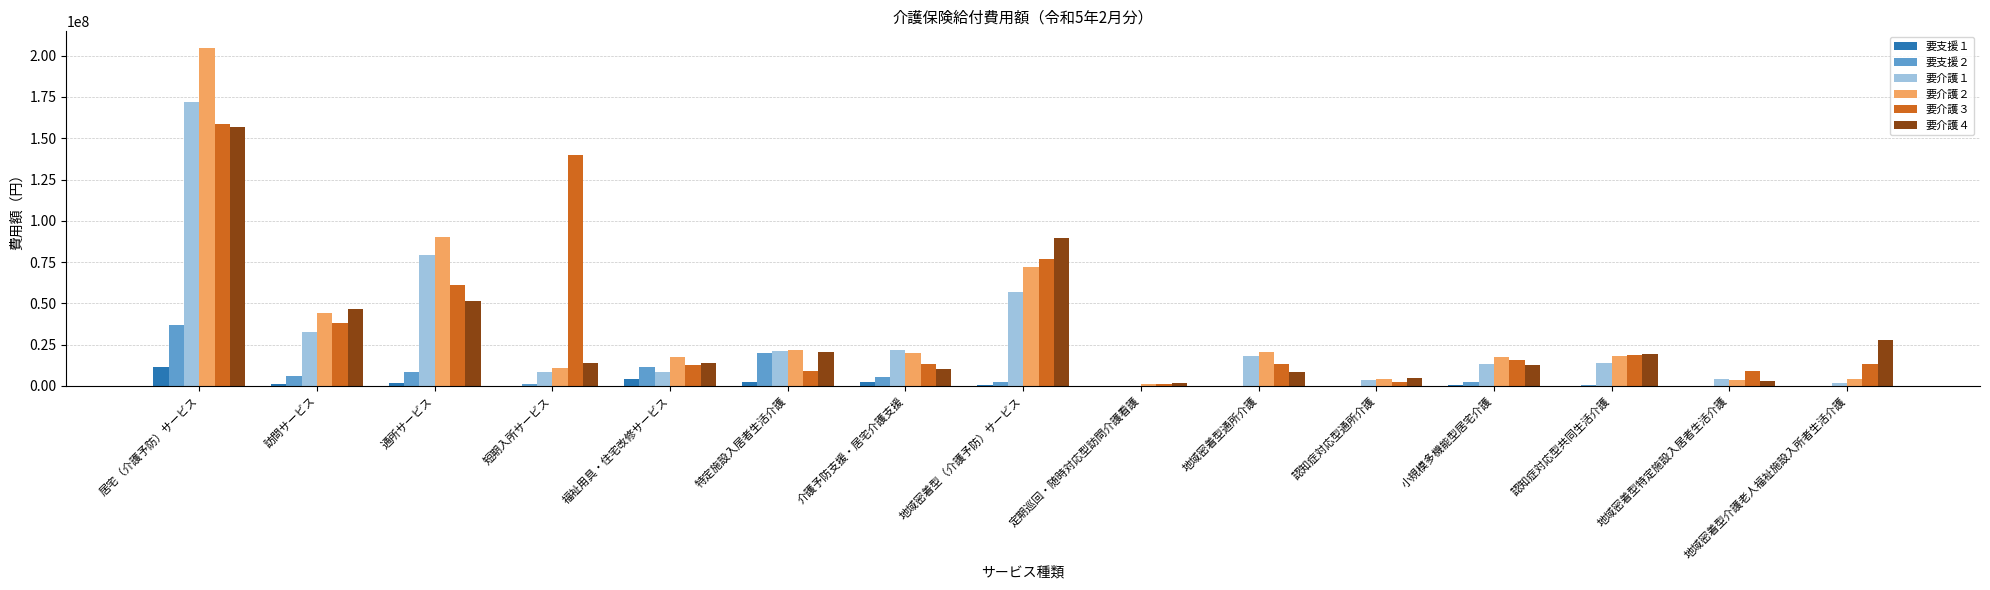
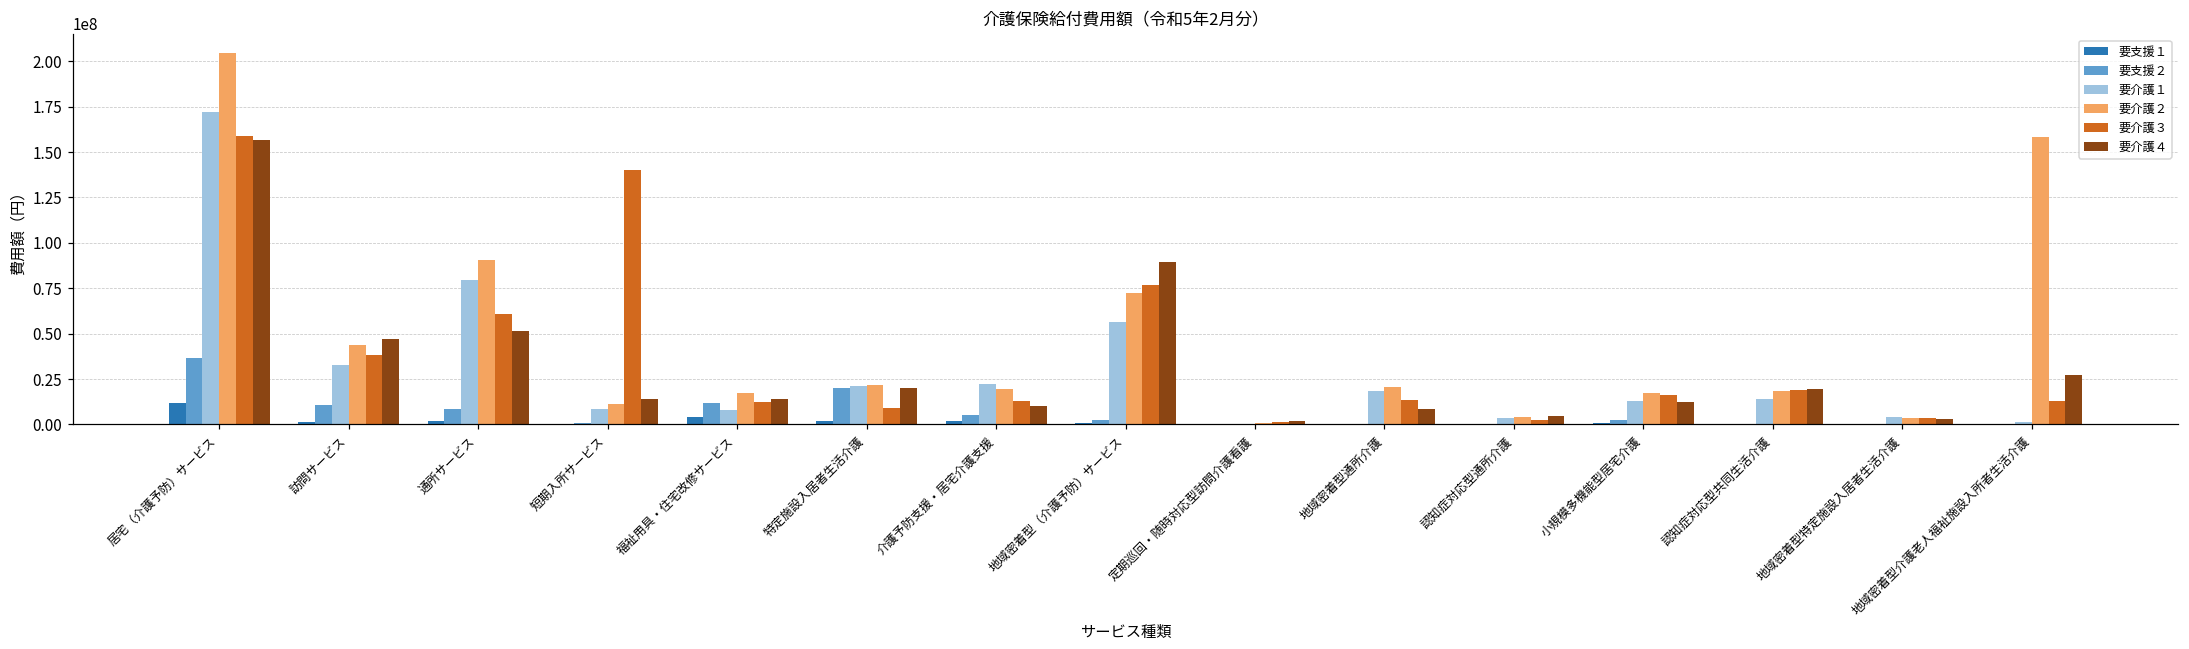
  {
    "要支援１": {
      "居宅（介護予防）サービス": 12000000,
      "通所サービス": 2000000,
      "福祉用具・住宅改修サービス": 4000000,
      "特定施設入居者生活介護": 2000000,
      "介護予防支援・居宅介護支援": 2000000,
      "定期巡回・随時対応型訪問介護看護": 0,
      "地域密着型通所介護": 0,
      "認知症対応型通所介護": 0,
      "認知症対応型共同生活介護": 0,
      "地域密着型特定施設入居者生活介護": 0,
      "地域密着型介護老人福祉施設入所者生活介護": 0
    },
    "要支援２": {
      "居宅（介護予防）サービス": 37000000,
-     "訪問サービス": 6000000,
+     "訪問サービス": 11000000,
      "通所サービス": 9000000,
      "福祉用具・住宅改修サービス": 12000000,
      "特定施設入居者生活介護": 20000000,
      "介護予防支援・居宅介護支援": 5000000,
      "地域密着型（介護予防）サービス": 2000000,
      "定期巡回・随時対応型訪問介護看護": 0,
      "地域密着型通所介護": 0,
      "認知症対応型通所介護": 0,
      "小規模多機能型居宅介護": 2000000,
      "地域密着型特定施設入居者生活介護": 0,
      "地域密着型介護老人福祉施設入所者生活介護": 0
    },
    "要介護１": {
      "居宅（介護予防）サービス": 172000000,
      "訪問サービス": 33000000,
      "通所サービス": 80000000,
      "短期入所サービス": 8000000,
      "福祉用具・住宅改修サービス": 8000000,
      "特定施設入居者生活介護": 21000000,
      "介護予防支援・居宅介護支援": 22000000,
      "地域密着型（介護予防）サービス": 57000000,
      "地域密着型通所介護": 18000000,
      "認知症対応型通所介護": 3000000,
      "小規模多機能型居宅介護": 13000000,
      "認知症対応型共同生活介護": 14000000,
      "地域密着型特定施設入居者生活介護": 4000000,
      "地域密着型介護老人福祉施設入所者生活介護": 2000000
    },
    "要介護２": {
      "居宅（介護予防）サービス": 205000000,
      "訪問サービス": 44000000,
      "通所サービス": 90000000,
      "短期入所サービス": 11000000,
      "福祉用具・住宅改修サービス": 18000000,
      "特定施設入居者生活介護": 22000000,
      "介護予防支援・居宅介護支援": 20000000,
      "地域密着型（介護予防）サービス": 72000000,
      "地域密着型通所介護": 21000000,
      "認知症対応型通所介護": 4000000,
      "小規模多機能型居宅介護": 17000000,
      "認知症対応型共同生活介護": 18000000,
      "地域密着型特定施設入居者生活介護": 3000000,
-     "地域密着型介護老人福祉施設入所者生活介護": 4000000
+     "地域密着型介護老人福祉施設入所者生活介護": 158000000
    },
    "要介護３": {
      "居宅（介護予防）サービス": 159000000,
      "訪問サービス": 38000000,
      "通所サービス": 61000000,
      "短期入所サービス": 140000000,
      "福祉用具・住宅改修サービス": 12000000,
      "特定施設入居者生活介護": 9000000,
      "介護予防支援・居宅介護支援": 13000000,
      "地域密着型（介護予防）サービス": 77000000,
      "地域密着型通所介護": 13000000,
      "認知症対応型通所介護": 3000000,
      "小規模多機能型居宅介護": 16000000,
      "認知症対応型共同生活介護": 19000000,
-     "地域密着型特定施設入居者生活介護": 9000000,
+     "地域密着型特定施設入居者生活介護": 4000000,
      "地域密着型介護老人福祉施設入所者生活介護": 13000000
    },
    "要介護４": {
      "居宅（介護予防）サービス": 157000000,
      "訪問サービス": 47000000,
      "通所サービス": 51000000,
      "短期入所サービス": 14000000,
      "福祉用具・住宅改修サービス": 14000000,
      "特定施設入居者生活介護": 20000000,
      "介護予防支援・居宅介護支援": 10000000,
      "地域密着型（介護予防）サービス": 90000000,
      "定期巡回・随時対応型訪問介護看護": 2000000,
      "地域密着型通所介護": 9000000,
      "認知症対応型通所介護": 5000000,
      "小規模多機能型居宅介護": 12000000,
      "認知症対応型共同生活介護": 19000000,
      "地域密着型特定施設入居者生活介護": 3000000,
      "地域密着型介護老人福祉施設入所者生活介護": 28000000
    }
  }
